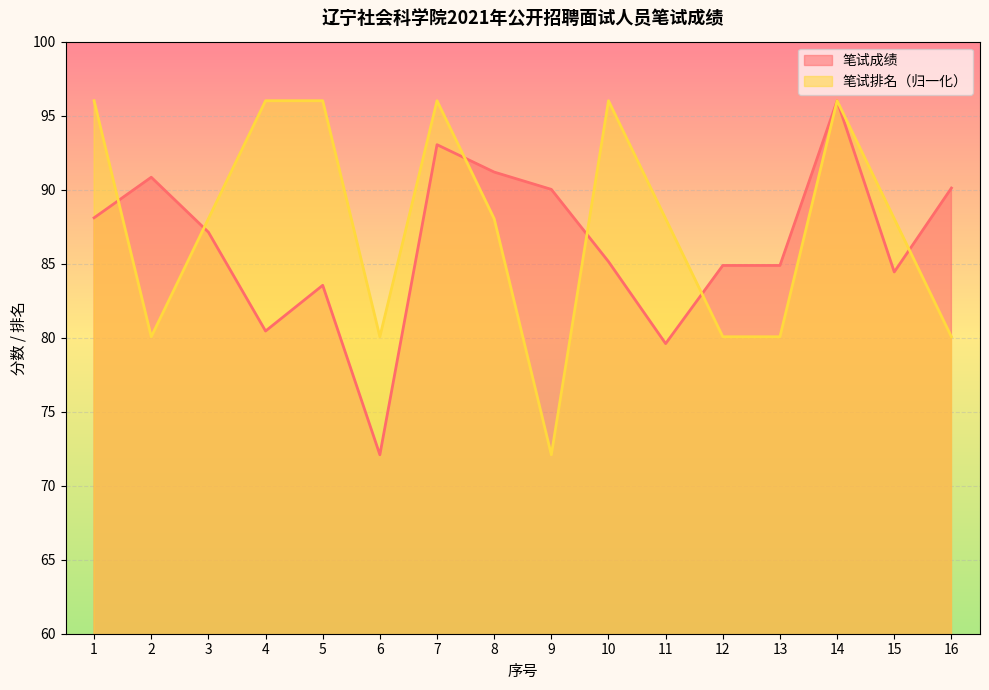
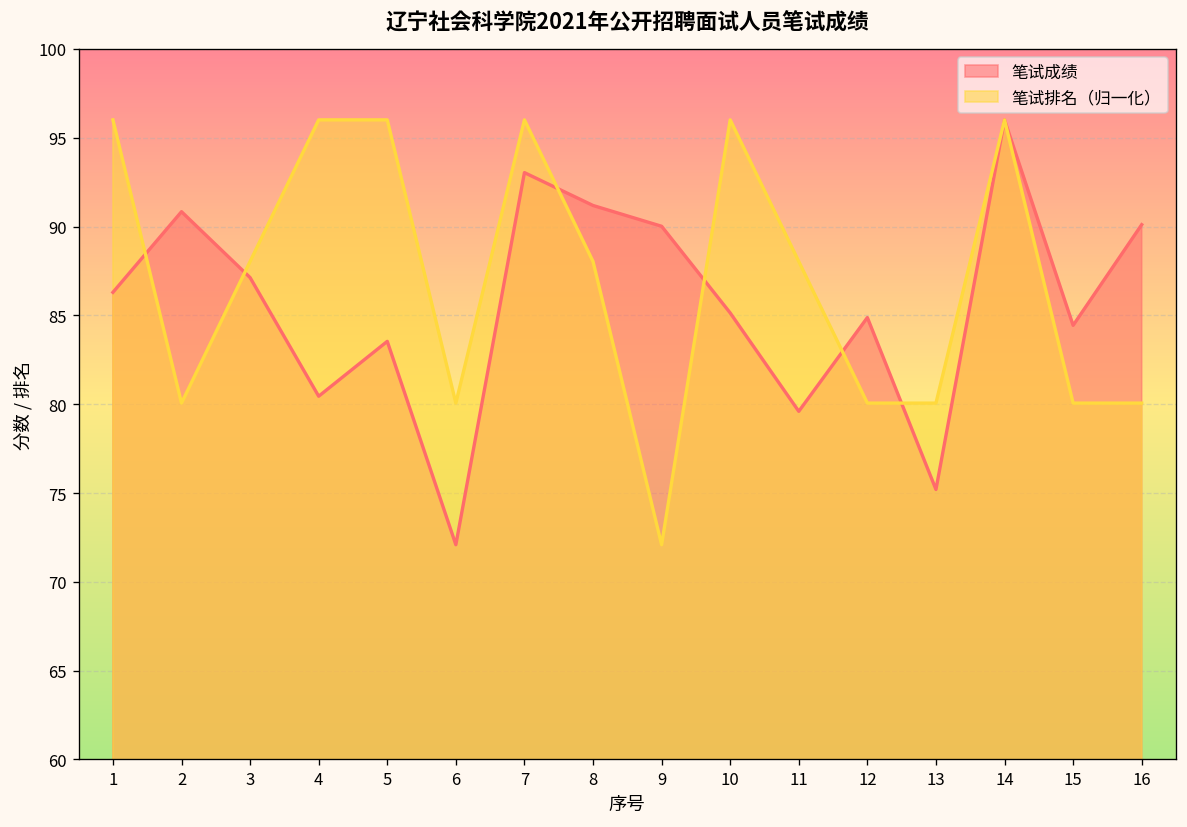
  {
    "笔试成绩": {
-     "1": 88.1,
+     "1": 86.3,
      "2": 90.8,
      "3": 87.1,
      "4": 80.5,
      "5": 83.5,
      "6": 72.1,
      "7": 93.0,
      "8": 91.2,
      "9": 90.0,
      "10": 85.1,
      "11": 79.6,
      "12": 84.9,
-     "13": 84.9,
+     "13": 75.2,
      "15": 84.4,
      "16": 90.1
    },
    "笔试排名（归一化）": {
      "1": 96.0,
      "2": 80.1,
      "3": 88.0,
      "4": 96.0,
      "5": 96.0,
      "6": 80.1,
      "7": 96.0,
      "8": 88.0,
      "9": 72.1,
      "10": 96.0,
      "11": 88.0,
      "12": 80.1,
      "13": 80.1,
-     "15": 88.0,
+     "15": 80.1,
      "16": 80.1
    }
  }
